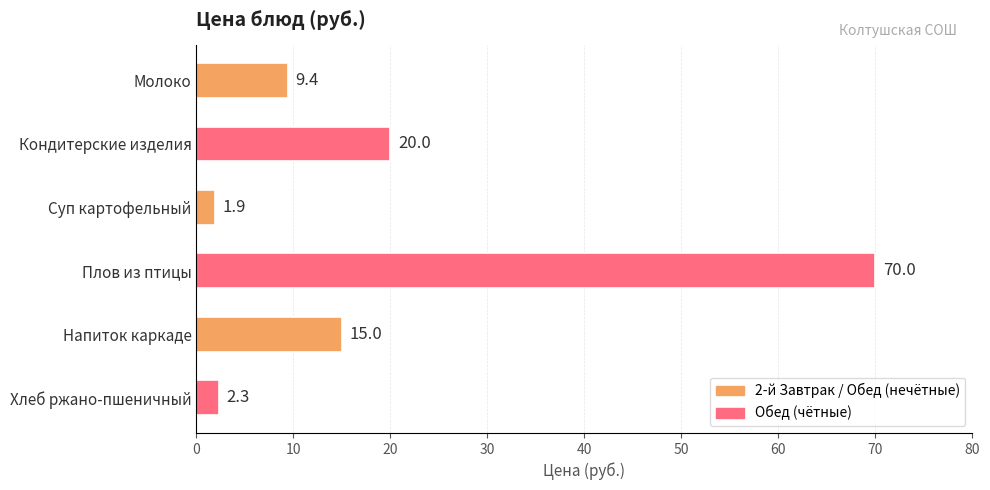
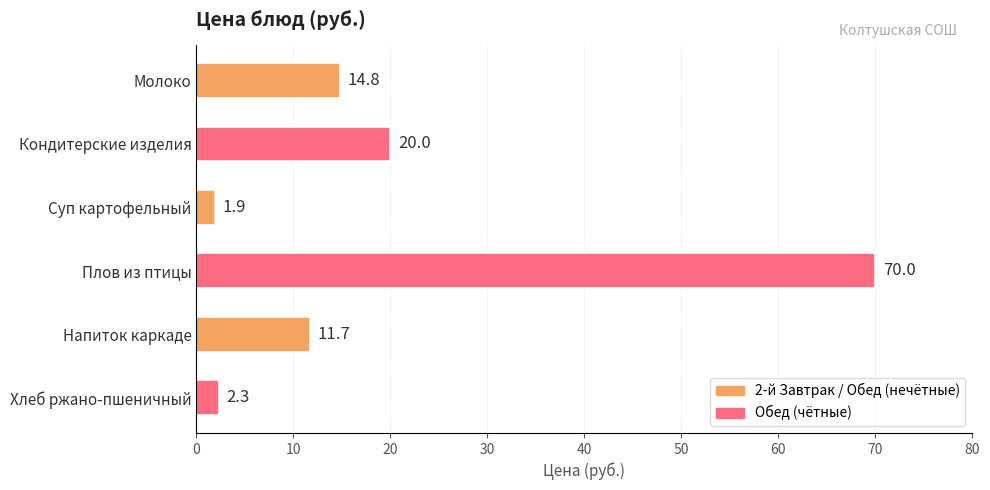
  {
-   "Молоко": 9.4,
+   "Молоко": 14.8,
    "Кондитерские изделия": 20.0,
    "Суп картофельный": 1.9,
    "Плов из птицы": 70.0,
-   "Напиток каркаде": 15.0,
+   "Напиток каркаде": 11.7,
    "Хлеб ржано-пшеничный": 2.3
  }
